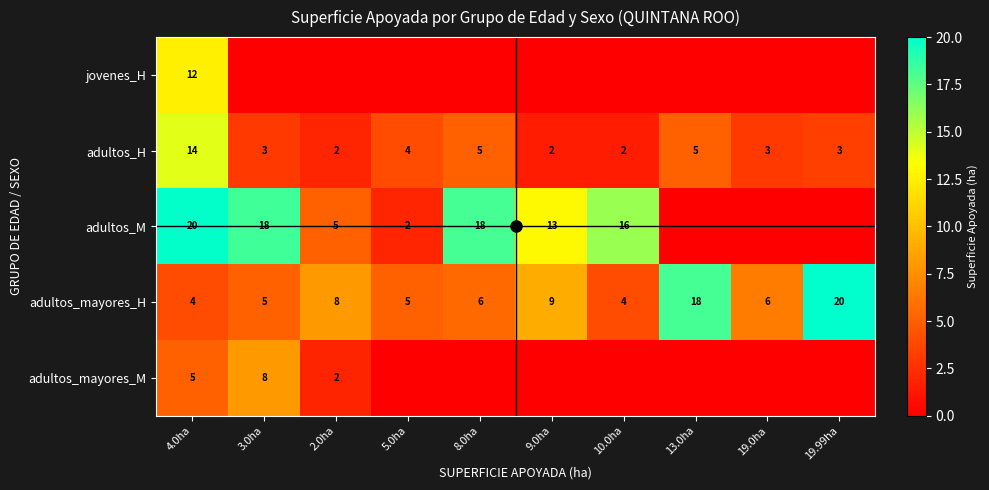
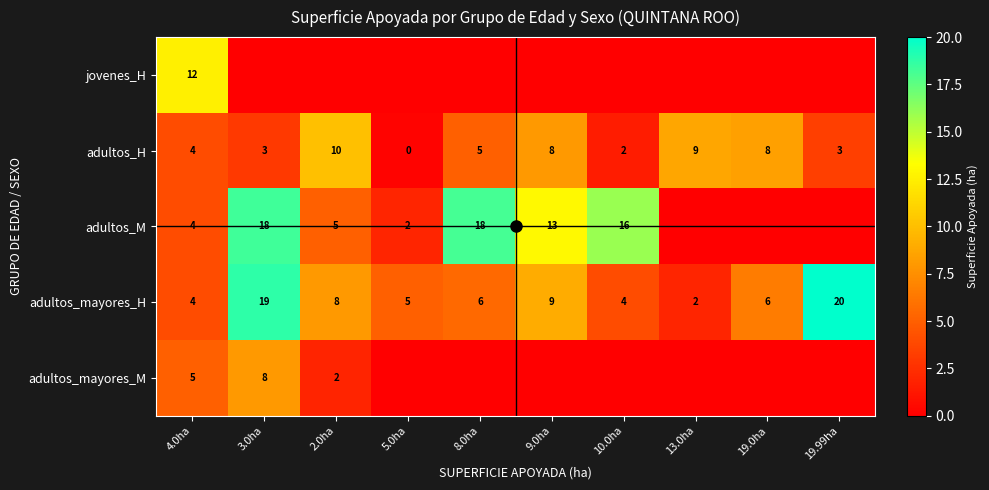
  {
    "jovenes_H": {
      "4.0ha": 12
    },
    "adultos_H": {
-     "4.0ha": 14,
+     "4.0ha": 4,
      "3.0ha": 3,
-     "2.0ha": 2,
-     "5.0ha": 4,
+     "2.0ha": 10,
+     "5.0ha": 0,
      "8.0ha": 5,
-     "9.0ha": 2,
+     "9.0ha": 8,
      "10.0ha": 2,
-     "13.0ha": 5,
-     "19.0ha": 3,
+     "13.0ha": 9,
+     "19.0ha": 8,
      "19.99ha": 3
    },
    "adultos_M": {
-     "4.0ha": 20,
+     "4.0ha": 4,
      "3.0ha": 18,
      "2.0ha": 5,
      "5.0ha": 2,
      "8.0ha": 18,
      "9.0ha": 13,
      "10.0ha": 16
    },
    "adultos_mayores_H": {
      "4.0ha": 4,
-     "3.0ha": 5,
+     "3.0ha": 19,
      "2.0ha": 8,
      "5.0ha": 5,
      "8.0ha": 6,
      "9.0ha": 9,
      "10.0ha": 4,
-     "13.0ha": 18,
+     "13.0ha": 2,
      "19.0ha": 6,
      "19.99ha": 20
    },
    "adultos_mayores_M": {
      "4.0ha": 5,
      "3.0ha": 8,
      "2.0ha": 2
    }
  }
